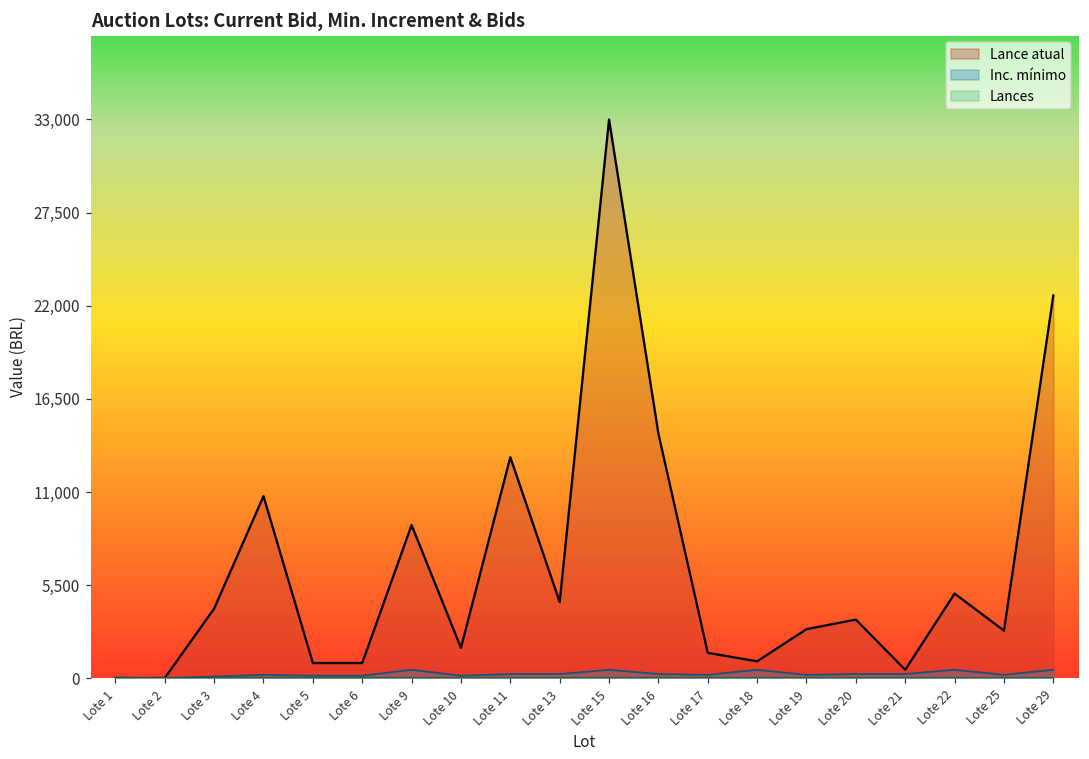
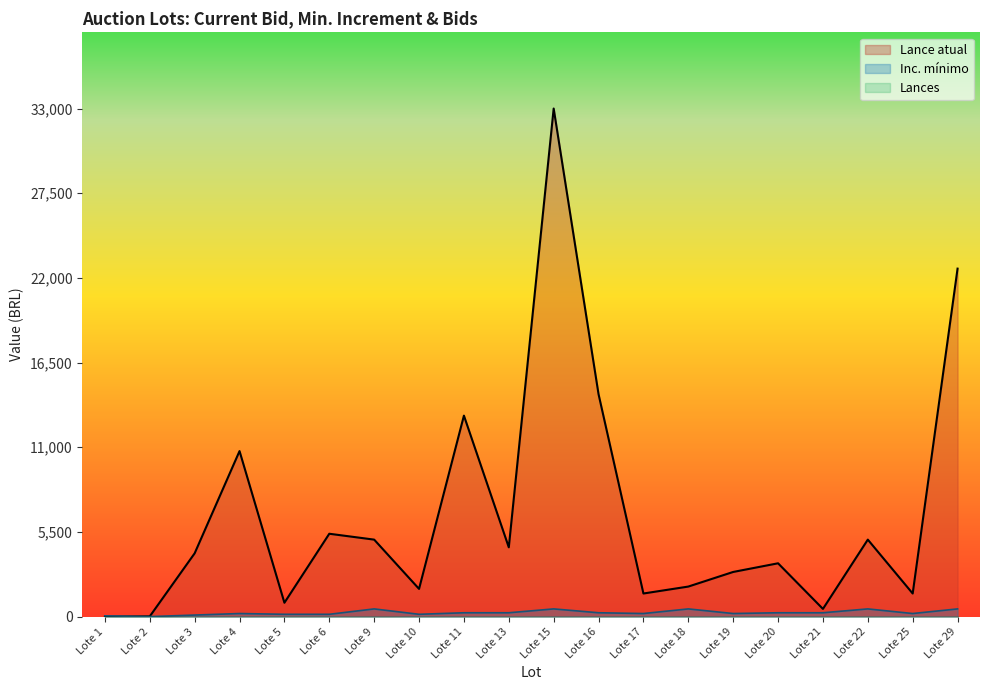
  {
    "Lance atual": {
      "Lote 3": "4,100",
      "Lote 4": "10,800",
      "Lote 5": "900",
-     "Lote 6": "900",
-     "Lote 9": "9,000",
+     "Lote 6": "5,400",
+     "Lote 9": "5,000",
      "Lote 10": "1,800",
      "Lote 11": "13,100",
      "Lote 13": "4,500",
      "Lote 15": "33,000",
      "Lote 16": "14,400",
      "Lote 17": "1,500",
-     "Lote 18": "1,000",
+     "Lote 18": "2,000",
      "Lote 19": "2,900",
      "Lote 20": "3,500",
      "Lote 21": "500",
      "Lote 22": "5,000",
-     "Lote 25": "2,800",
+     "Lote 25": "1,500",
      "Lote 29": "22,600"
    }
  }
